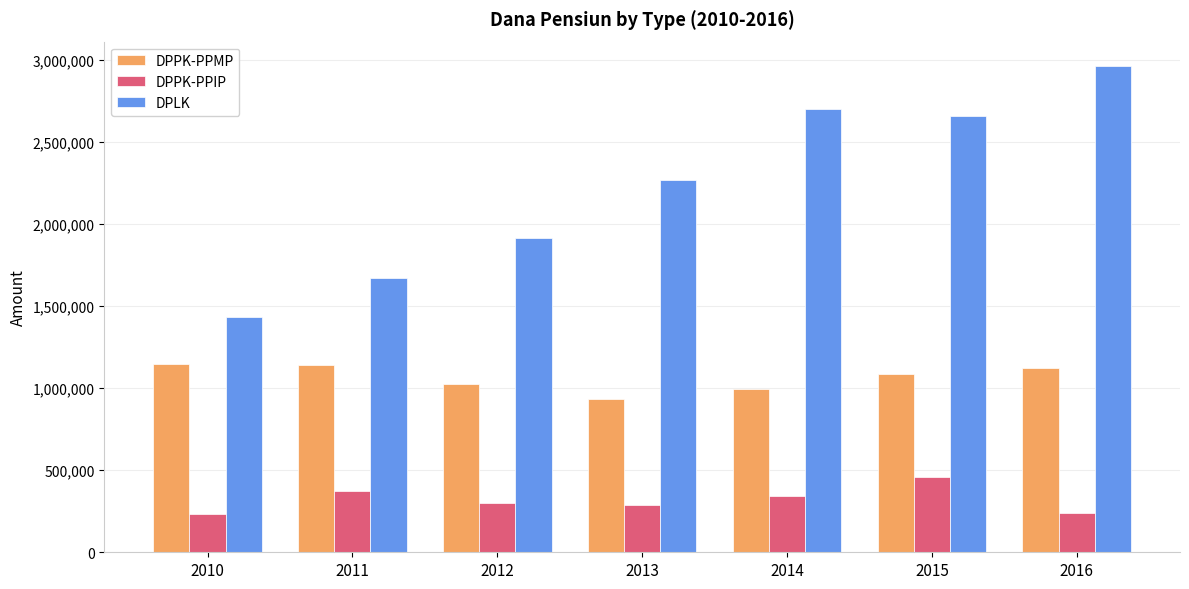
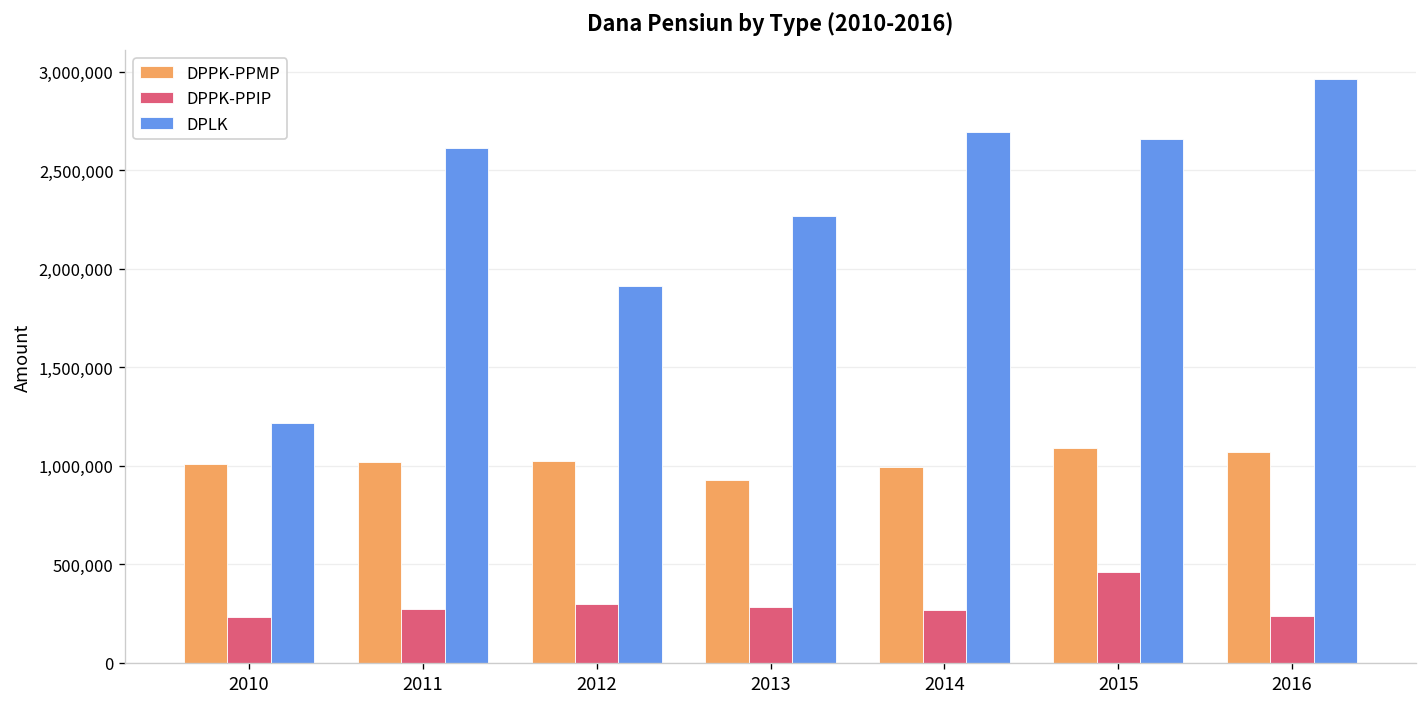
  {
    "DPPK-PPMP": {
-     "2010": "1,150,000",
-     "2011": "1,140,000",
+     "2010": "1,010,000",
+     "2011": "1,020,000",
      "2012": "1,030,000",
      "2013": "930,000",
      "2014": "990,000",
      "2015": "1,090,000",
-     "2016": "1,120,000"
+     "2016": "1,070,000"
    },
    "DPPK-PPIP": {
      "2010": "240,000",
-     "2011": "370,000",
+     "2011": "270,000",
      "2012": "300,000",
      "2013": "290,000",
-     "2014": "340,000",
+     "2014": "270,000",
      "2015": "460,000",
      "2016": "240,000"
    },
    "DPLK": {
-     "2010": "1,440,000",
-     "2011": "1,670,000",
+     "2010": "1,220,000",
+     "2011": "2,610,000",
      "2012": "1,910,000",
      "2013": "2,270,000",
      "2014": "2,700,000",
      "2015": "2,660,000",
      "2016": "2,960,000"
    }
  }
